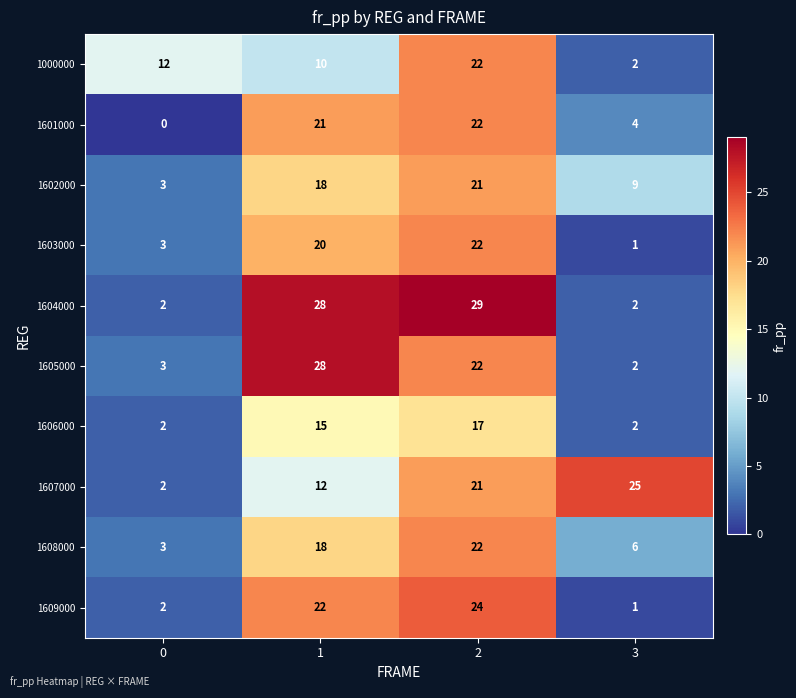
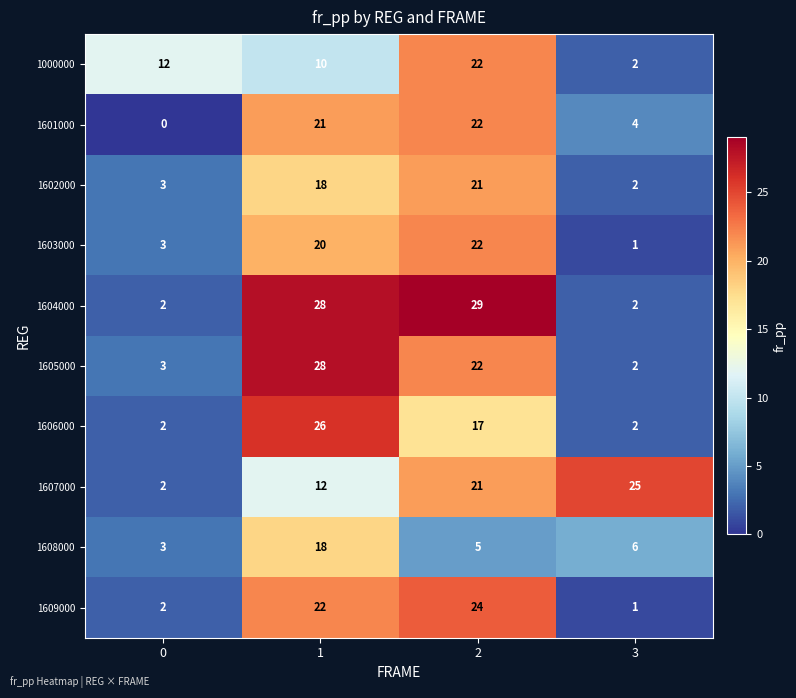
  {
    "1000000": {
      "0": 12,
      "1": 10,
      "2": 22,
      "3": 2
    },
    "1601000": {
      "0": 0,
      "1": 21,
      "2": 22,
      "3": 4
    },
    "1602000": {
      "0": 3,
      "1": 18,
      "2": 21,
-     "3": 9
+     "3": 2
    },
    "1603000": {
      "0": 3,
      "1": 20,
      "2": 22,
      "3": 1
    },
    "1604000": {
      "0": 2,
      "1": 28,
      "2": 29,
      "3": 2
    },
    "1605000": {
      "0": 3,
      "1": 28,
      "2": 22,
      "3": 2
    },
    "1606000": {
      "0": 2,
-     "1": 15,
+     "1": 26,
      "2": 17,
      "3": 2
    },
    "1607000": {
      "0": 2,
      "1": 12,
      "2": 21,
      "3": 25
    },
    "1608000": {
      "0": 3,
      "1": 18,
-     "2": 22,
+     "2": 5,
      "3": 6
    },
    "1609000": {
      "0": 2,
      "1": 22,
      "2": 24,
      "3": 1
    }
  }
